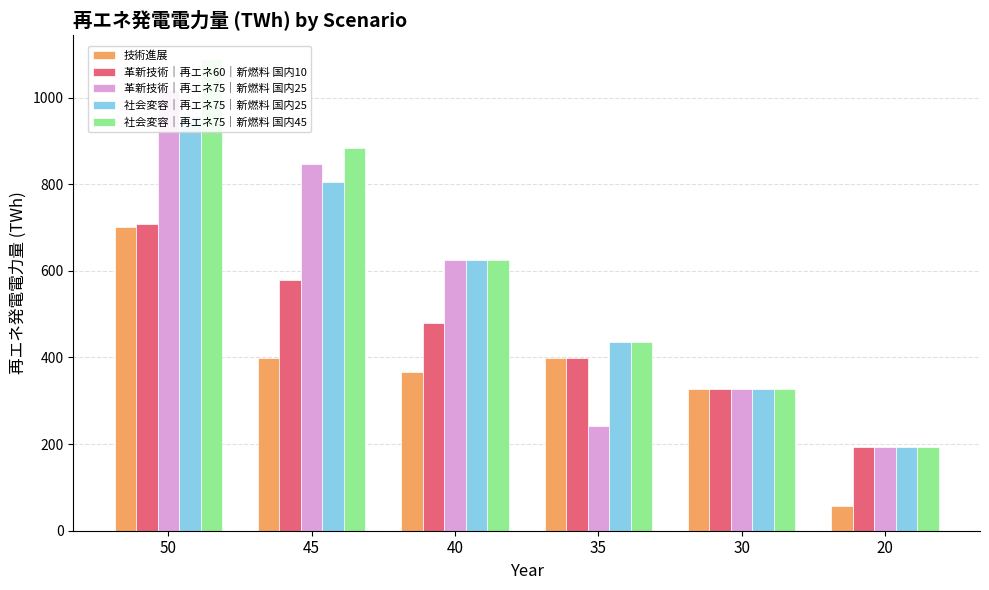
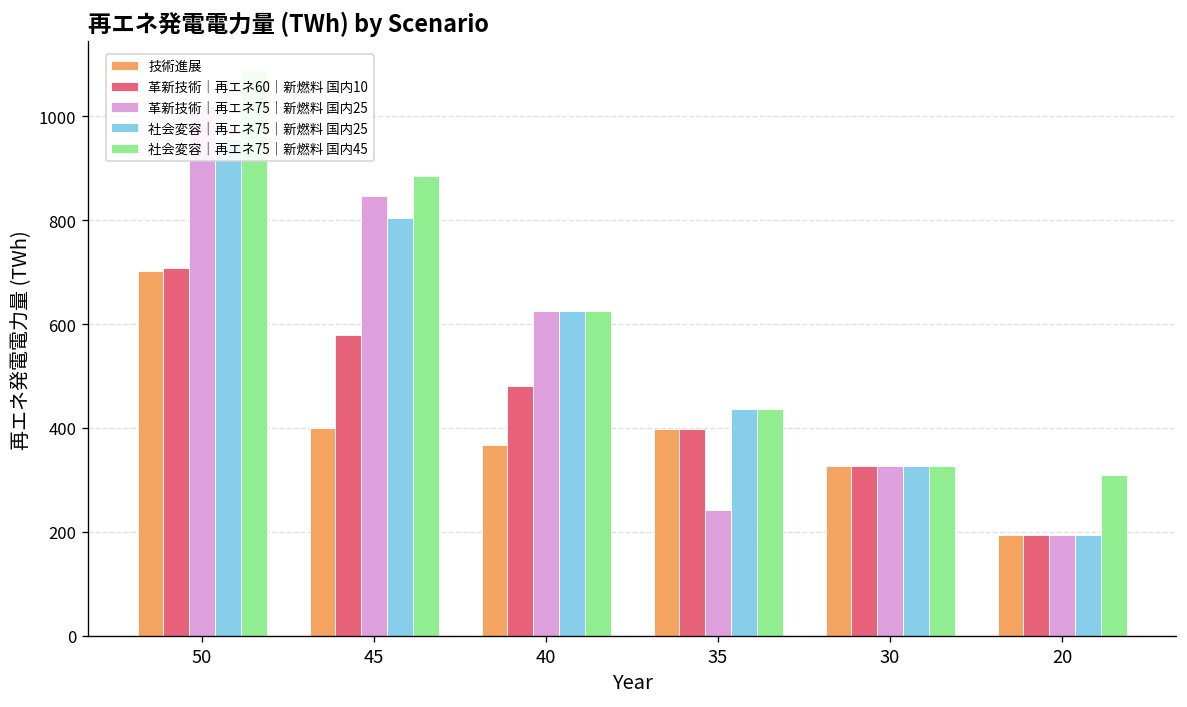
  {
    "技術進展": {
      "50": 700,
      "45": 400,
      "40": 370,
      "35": 400,
      "30": 330,
-     "20": 60
+     "20": 190
    },
    "革新技術｜再エネ60｜新燃料 国内10": {
      "50": 710,
      "45": 580,
      "40": 480,
      "35": 400,
      "30": 330,
      "20": 190
    },
    "革新技術｜再エネ75｜新燃料 国内25": {
      "45": 850,
      "40": 620,
      "35": 240,
      "30": 330,
      "20": 190
    },
    "社会変容｜再エネ75｜新燃料 国内25": {
      "45": 800,
      "40": 620,
      "35": 440,
      "30": 330,
      "20": 190
    },
    "社会変容｜再エネ75｜新燃料 国内45": {
      "45": 880,
      "40": 620,
      "35": 440,
      "30": 330,
-     "20": 190
+     "20": 310
    }
  }
